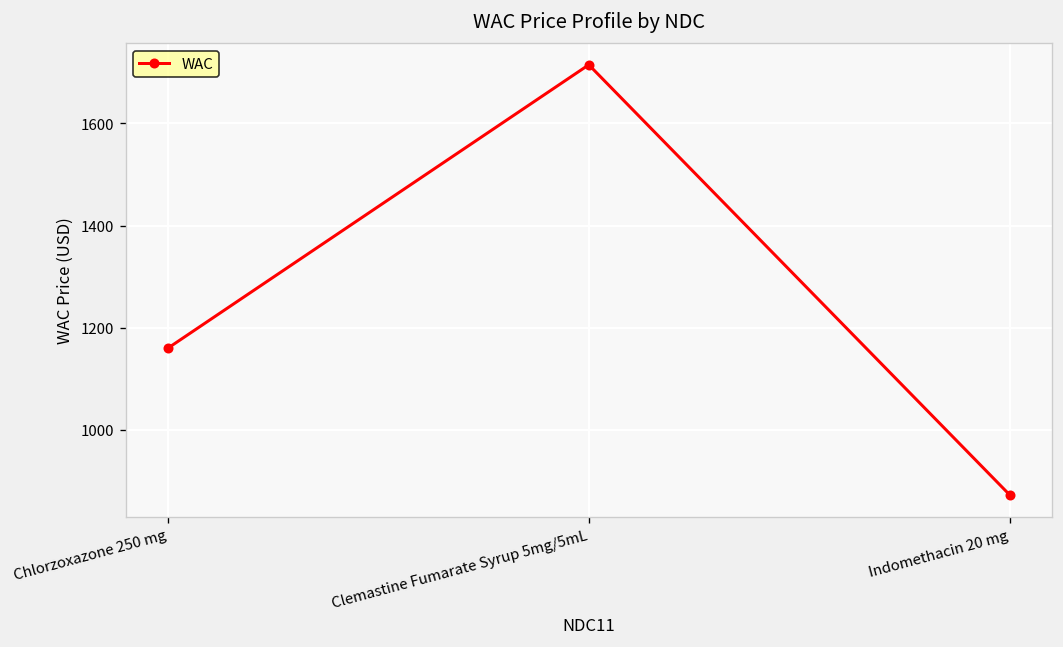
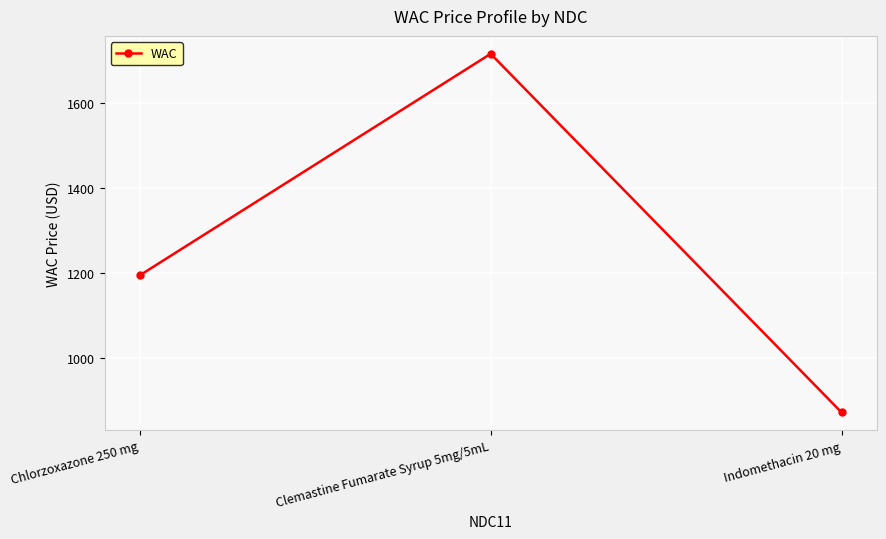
  {
-   "Chlorzoxazone 250 mg": 1160,
+   "Chlorzoxazone 250 mg": 1190,
    "Clemastine Fumarate Syrup 5mg/5mL": 1710,
    "Indomethacin 20 mg": 870
  }
